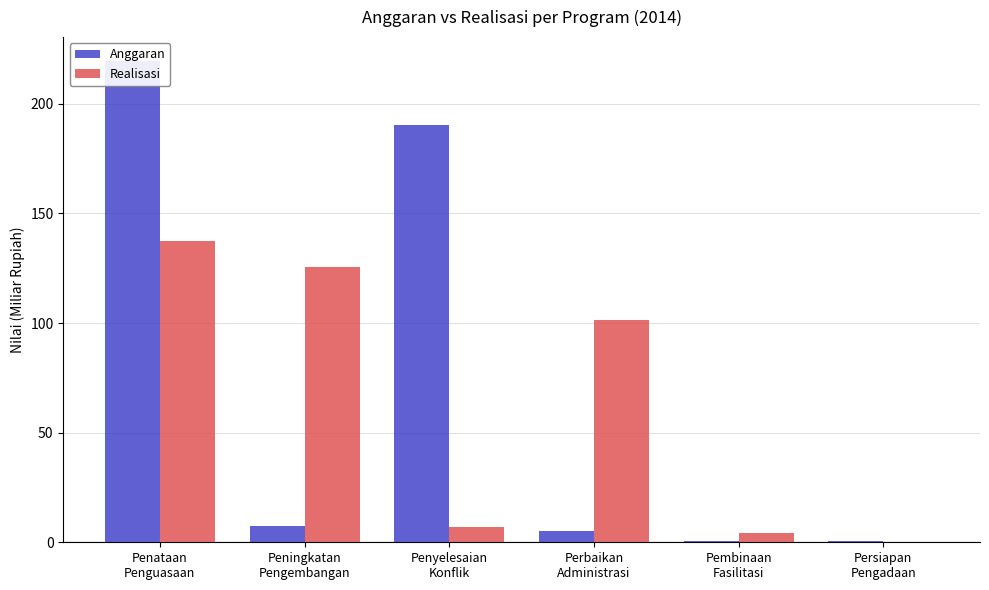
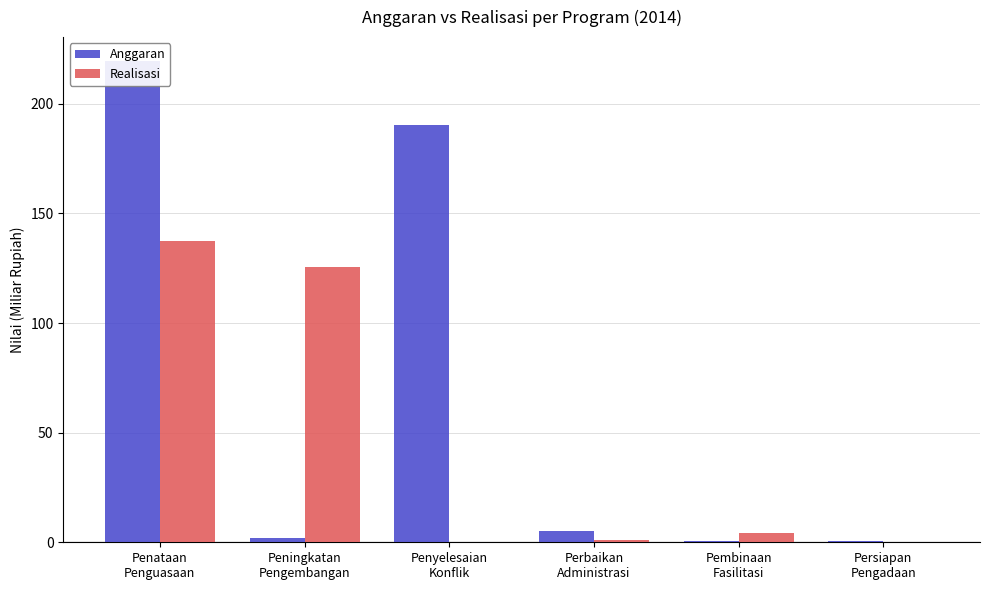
  {
    "Anggaran": {
-     "Peningkatan Pengembangan": 7,
+     "Peningkatan Pengembangan": 2,
      "Penyelesaian Konflik": 190,
      "Perbaikan Administrasi": 5
    },
    "Realisasi": {
      "Penataan Penguasaan": 137,
      "Peningkatan Pengembangan": 125,
-     "Penyelesaian Konflik": 7,
-     "Perbaikan Administrasi": 101,
+     "Penyelesaian Konflik": 0,
+     "Perbaikan Administrasi": 1,
      "Pembinaan Fasilitasi": 4,
      "Persiapan Pengadaan": 0
    }
  }
